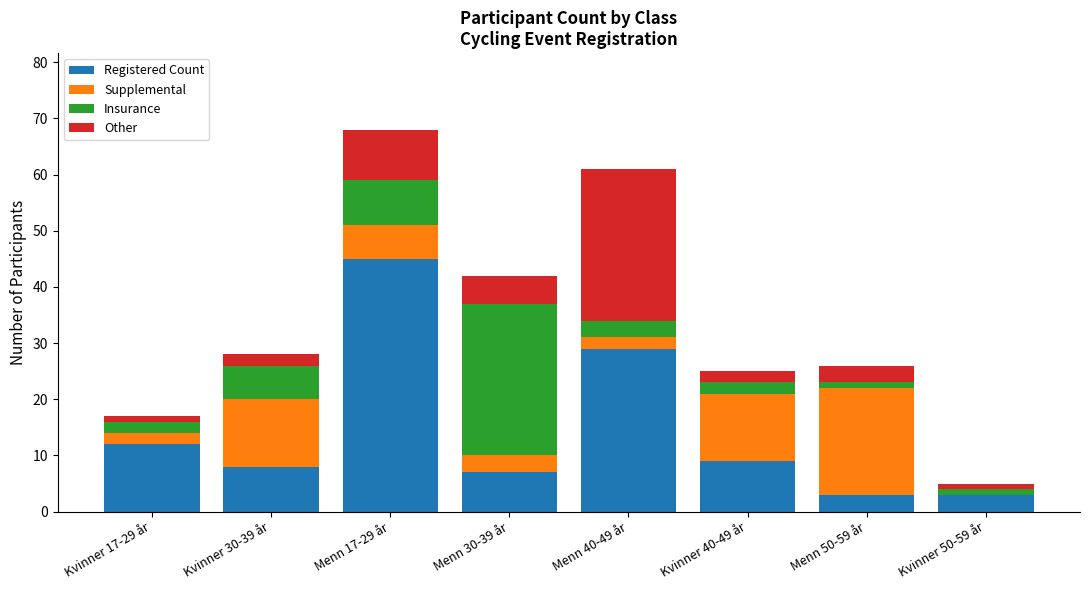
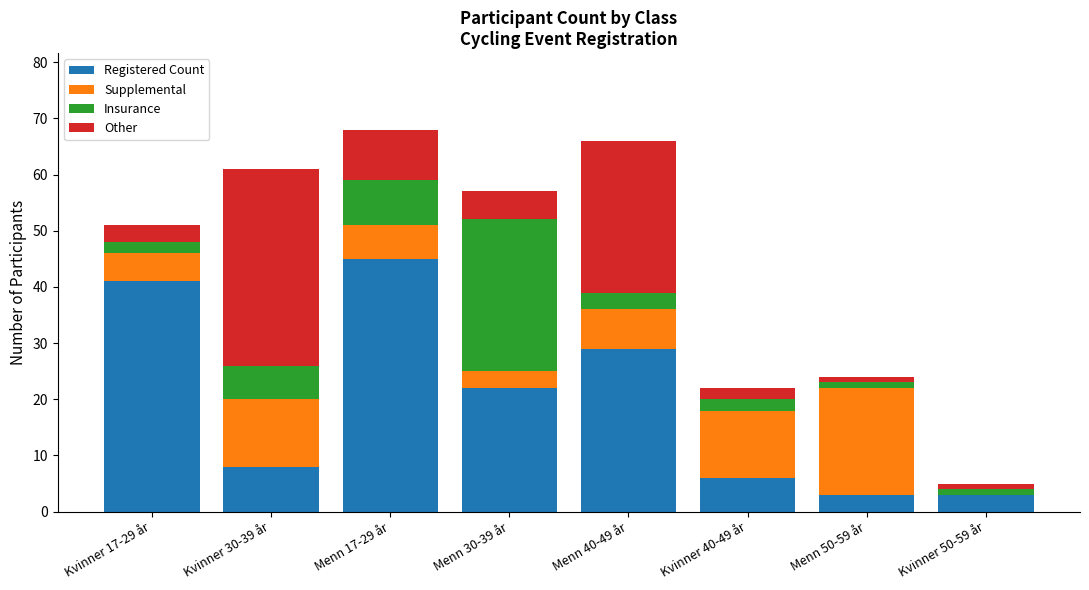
  {
    "Registered Count": {
-     "Kvinner 17-29 år": 12,
+     "Kvinner 17-29 år": 41,
      "Kvinner 30-39 år": 8,
      "Menn 17-29 år": 45,
-     "Menn 30-39 år": 7,
+     "Menn 30-39 år": 22,
      "Menn 40-49 år": 29,
-     "Kvinner 40-49 år": 9,
+     "Kvinner 40-49 år": 6,
      "Menn 50-59 år": 3,
      "Kvinner 50-59 år": 3
    },
    "Supplemental": {
-     "Kvinner 17-29 år": 2,
+     "Kvinner 17-29 år": 5,
      "Kvinner 30-39 år": 12,
      "Menn 17-29 år": 6,
      "Menn 30-39 år": 3,
-     "Menn 40-49 år": 2,
+     "Menn 40-49 år": 7,
      "Kvinner 40-49 år": 12,
      "Menn 50-59 år": 19,
      "Kvinner 50-59 år": 0
    },
    "Insurance": {
      "Kvinner 17-29 år": 2,
      "Kvinner 30-39 år": 6,
      "Menn 17-29 år": 8,
      "Menn 30-39 år": 27,
      "Menn 40-49 år": 3,
      "Kvinner 40-49 år": 2,
      "Menn 50-59 år": 1,
      "Kvinner 50-59 år": 1
    },
    "Other": {
-     "Kvinner 17-29 år": 1,
-     "Kvinner 30-39 år": 2,
+     "Kvinner 17-29 år": 3,
+     "Kvinner 30-39 år": 35,
      "Menn 17-29 år": 9,
      "Menn 30-39 år": 5,
      "Menn 40-49 år": 27,
      "Kvinner 40-49 år": 2,
-     "Menn 50-59 år": 3,
+     "Menn 50-59 år": 1,
      "Kvinner 50-59 år": 1
    }
  }
